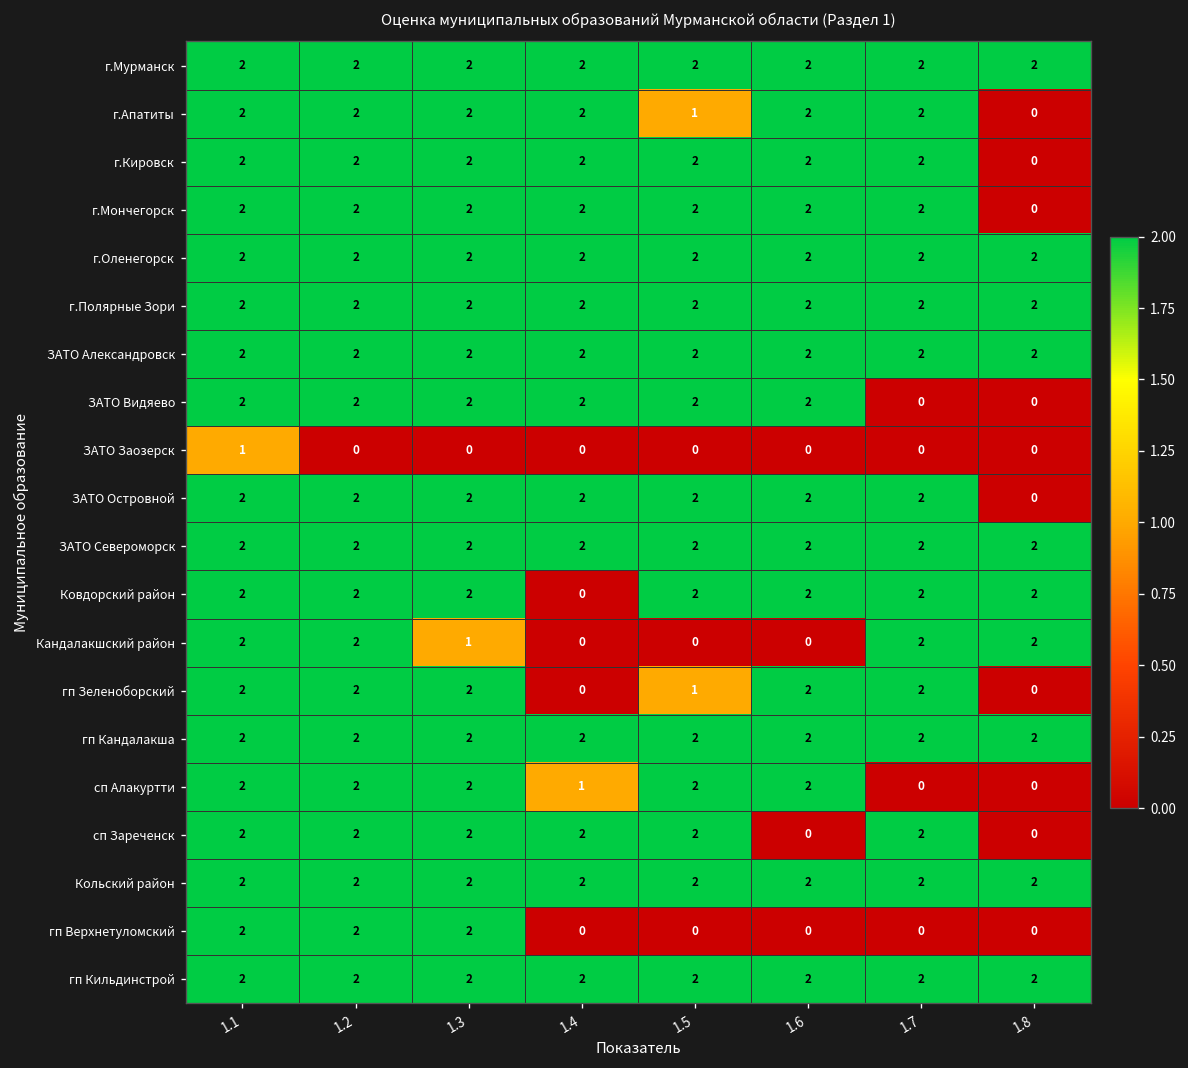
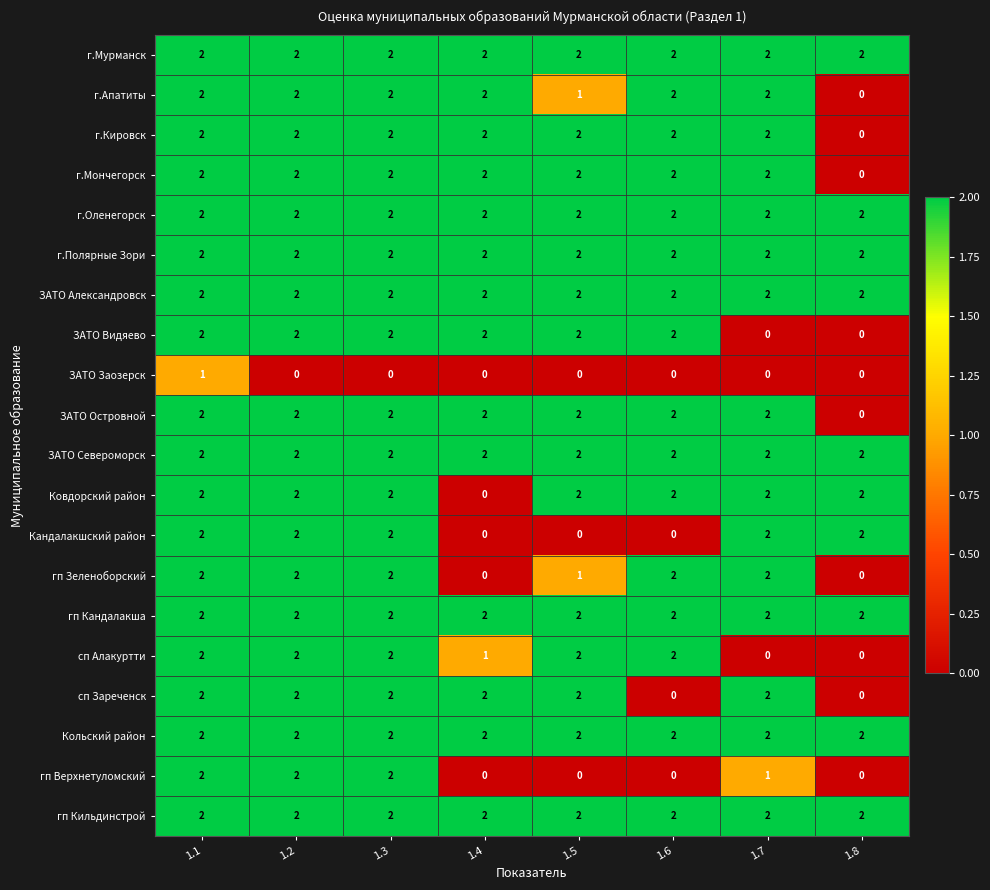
  {
    "г.Мурманск": {
      "1.1": 2,
      "1.2": 2,
      "1.3": 2,
      "1.4": 2,
      "1.5": 2,
      "1.6": 2,
      "1.7": 2,
      "1.8": 2
    },
    "г.Апатиты": {
      "1.1": 2,
      "1.2": 2,
      "1.3": 2,
      "1.4": 2,
      "1.5": 1,
      "1.6": 2,
      "1.7": 2,
      "1.8": 0
    },
    "г.Кировск": {
      "1.1": 2,
      "1.2": 2,
      "1.3": 2,
      "1.4": 2,
      "1.5": 2,
      "1.6": 2,
      "1.7": 2,
      "1.8": 0
    },
    "г.Мончегорск": {
      "1.1": 2,
      "1.2": 2,
      "1.3": 2,
      "1.4": 2,
      "1.5": 2,
      "1.6": 2,
      "1.7": 2,
      "1.8": 0
    },
    "г.Оленегорск": {
      "1.1": 2,
      "1.2": 2,
      "1.3": 2,
      "1.4": 2,
      "1.5": 2,
      "1.6": 2,
      "1.7": 2,
      "1.8": 2
    },
    "г.Полярные Зори": {
      "1.1": 2,
      "1.2": 2,
      "1.3": 2,
      "1.4": 2,
      "1.5": 2,
      "1.6": 2,
      "1.7": 2,
      "1.8": 2
    },
    "ЗАТО Александровск": {
      "1.1": 2,
      "1.2": 2,
      "1.3": 2,
      "1.4": 2,
      "1.5": 2,
      "1.6": 2,
      "1.7": 2,
      "1.8": 2
    },
    "ЗАТО Видяево": {
      "1.1": 2,
      "1.2": 2,
      "1.3": 2,
      "1.4": 2,
      "1.5": 2,
      "1.6": 2,
      "1.7": 0,
      "1.8": 0
    },
    "ЗАТО Заозерск": {
      "1.1": 1,
      "1.2": 0,
      "1.3": 0,
      "1.4": 0,
      "1.5": 0,
      "1.6": 0,
      "1.7": 0,
      "1.8": 0
    },
    "ЗАТО Островной": {
      "1.1": 2,
      "1.2": 2,
      "1.3": 2,
      "1.4": 2,
      "1.5": 2,
      "1.6": 2,
      "1.7": 2,
      "1.8": 0
    },
    "ЗАТО Североморск": {
      "1.1": 2,
      "1.2": 2,
      "1.3": 2,
      "1.4": 2,
      "1.5": 2,
      "1.6": 2,
      "1.7": 2,
      "1.8": 2
    },
    "Ковдорский район": {
      "1.1": 2,
      "1.2": 2,
      "1.3": 2,
      "1.4": 0,
      "1.5": 2,
      "1.6": 2,
      "1.7": 2,
      "1.8": 2
    },
    "Кандалакшский район": {
      "1.1": 2,
      "1.2": 2,
-     "1.3": 1,
+     "1.3": 2,
      "1.4": 0,
      "1.5": 0,
      "1.6": 0,
      "1.7": 2,
      "1.8": 2
    },
    "гп Зеленоборский": {
      "1.1": 2,
      "1.2": 2,
      "1.3": 2,
      "1.4": 0,
      "1.5": 1,
      "1.6": 2,
      "1.7": 2,
      "1.8": 0
    },
    "гп Кандалакша": {
      "1.1": 2,
      "1.2": 2,
      "1.3": 2,
      "1.4": 2,
      "1.5": 2,
      "1.6": 2,
      "1.7": 2,
      "1.8": 2
    },
    "сп Алакуртти": {
      "1.1": 2,
      "1.2": 2,
      "1.3": 2,
      "1.4": 1,
      "1.5": 2,
      "1.6": 2,
      "1.7": 0,
      "1.8": 0
    },
    "сп Зареченск": {
      "1.1": 2,
      "1.2": 2,
      "1.3": 2,
      "1.4": 2,
      "1.5": 2,
      "1.6": 0,
      "1.7": 2,
      "1.8": 0
    },
    "Кольский район": {
      "1.1": 2,
      "1.2": 2,
      "1.3": 2,
      "1.4": 2,
      "1.5": 2,
      "1.6": 2,
      "1.7": 2,
      "1.8": 2
    },
    "гп Верхнетуломский": {
      "1.1": 2,
      "1.2": 2,
      "1.3": 2,
      "1.4": 0,
      "1.5": 0,
      "1.6": 0,
-     "1.7": 0,
+     "1.7": 1,
      "1.8": 0
    },
    "гп Кильдинстрой": {
      "1.1": 2,
      "1.2": 2,
      "1.3": 2,
      "1.4": 2,
      "1.5": 2,
      "1.6": 2,
      "1.7": 2,
      "1.8": 2
    }
  }
